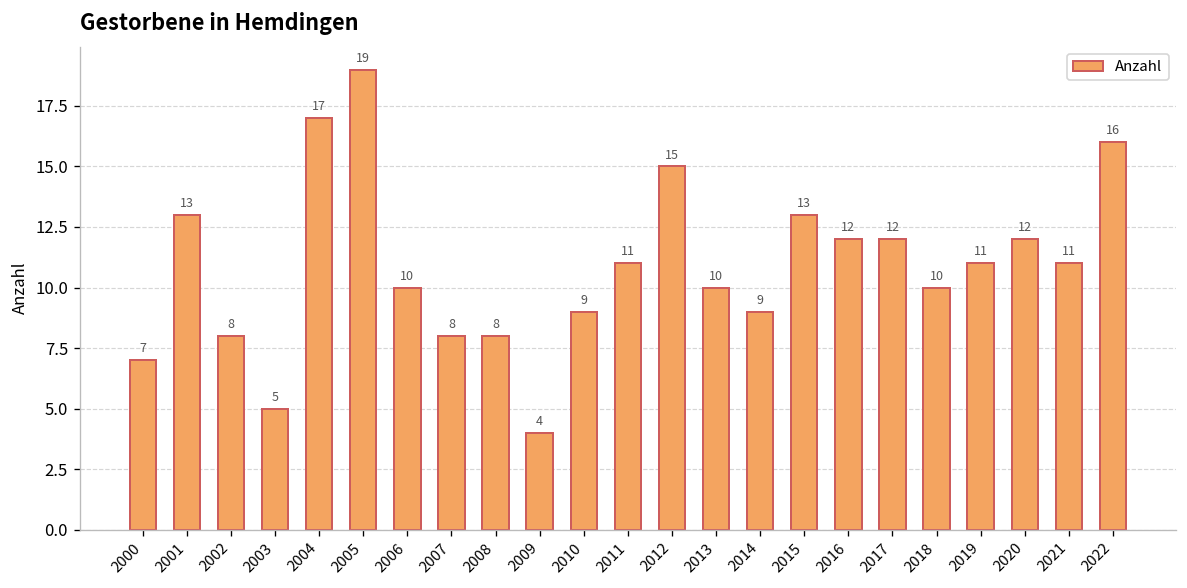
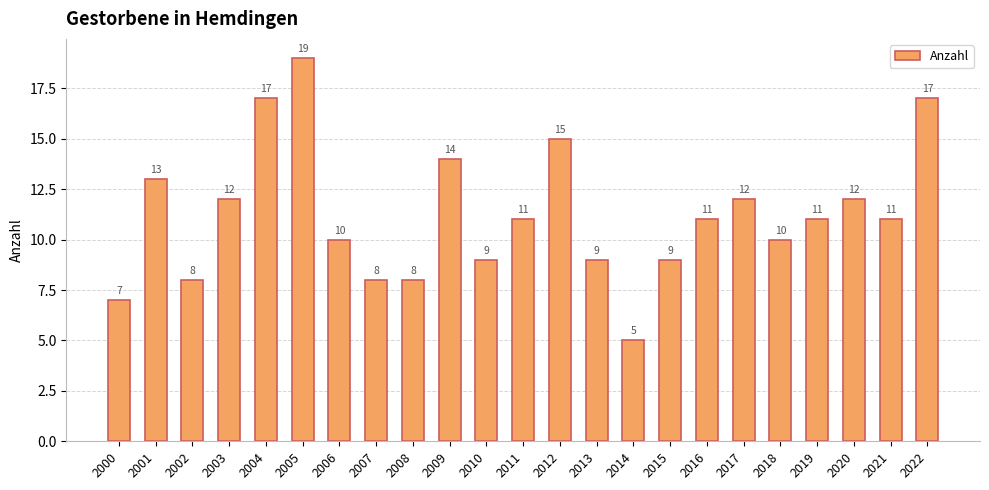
  {
    "2000": 7,
    "2001": 13,
    "2002": 8,
-   "2003": 5,
+   "2003": 12,
    "2004": 17,
    "2005": 19,
    "2006": 10,
    "2007": 8,
    "2008": 8,
-   "2009": 4,
+   "2009": 14,
    "2010": 9,
    "2011": 11,
    "2012": 15,
-   "2013": 10,
-   "2014": 9,
-   "2015": 13,
-   "2016": 12,
+   "2013": 9,
+   "2014": 5,
+   "2015": 9,
+   "2016": 11,
    "2017": 12,
    "2018": 10,
    "2019": 11,
    "2020": 12,
    "2021": 11,
-   "2022": 16
+   "2022": 17
  }
